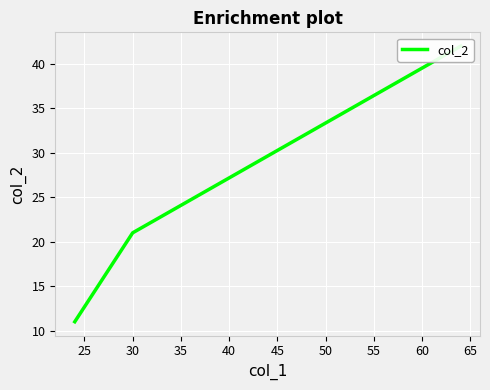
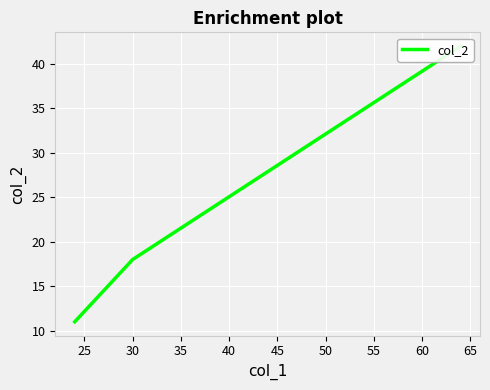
  {
-   "30": 21
+   "30": 18
  }
